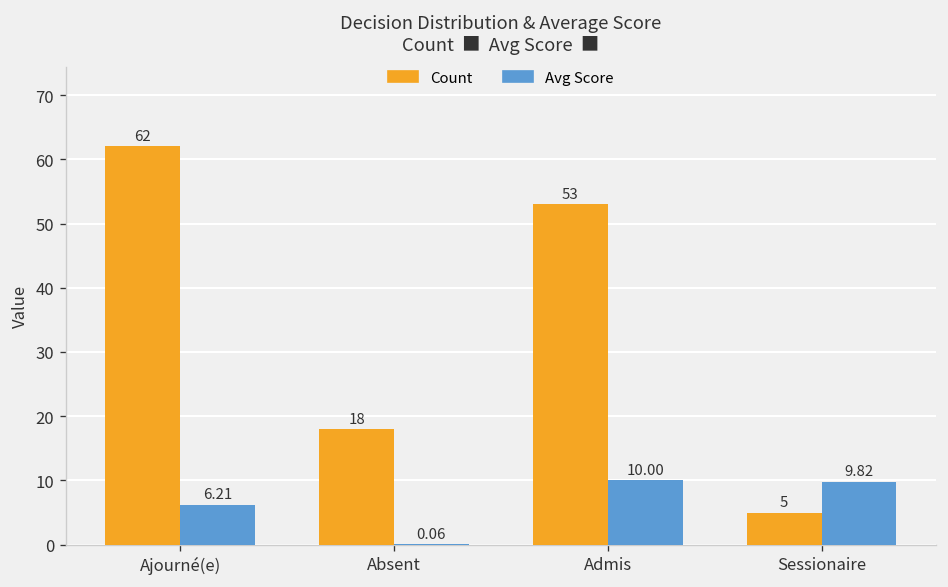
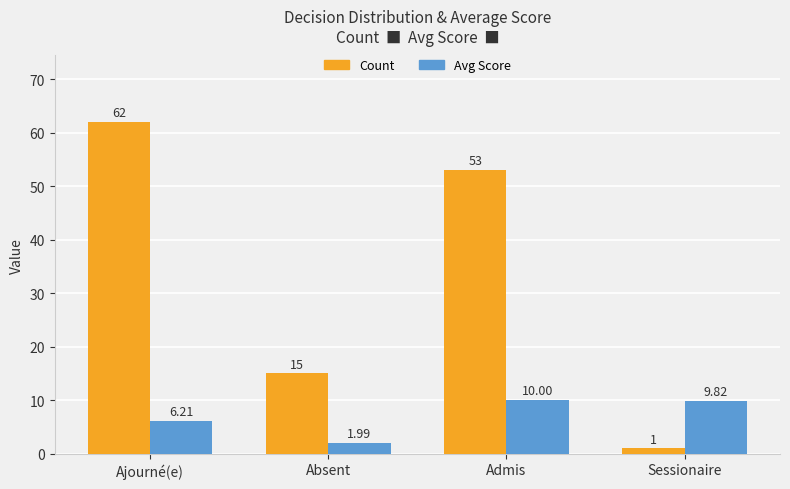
  {
    "Count": {
      "Ajourné(e)": 62,
-     "Absent": 18,
+     "Absent": 15,
      "Admis": 53,
-     "Sessionaire": 5
+     "Sessionaire": 1
    },
    "Avg Score": {
      "Ajourné(e)": 6.21,
-     "Absent": 0.06,
+     "Absent": 1.99,
      "Admis": 10.00,
      "Sessionaire": 9.82
    }
  }
